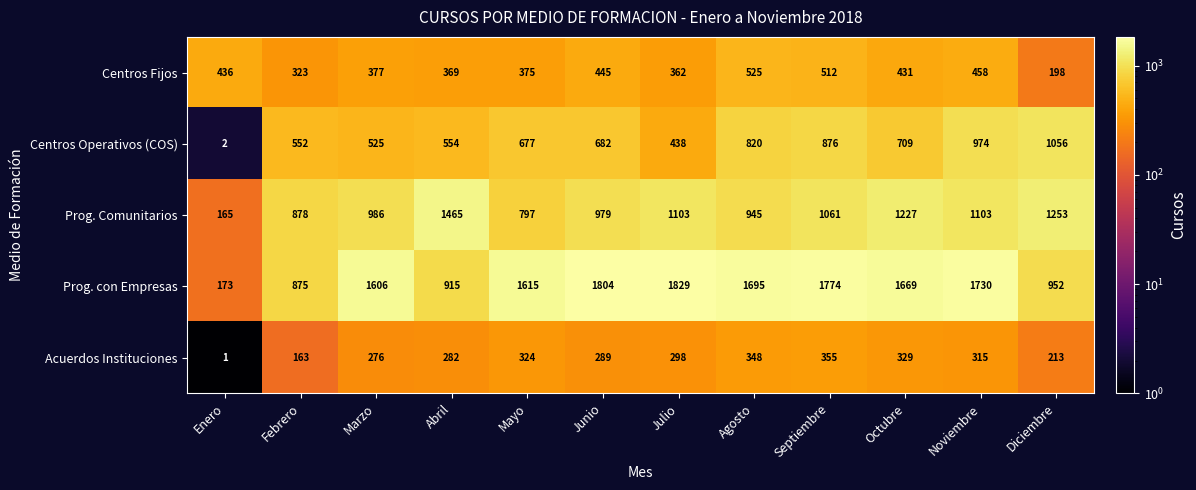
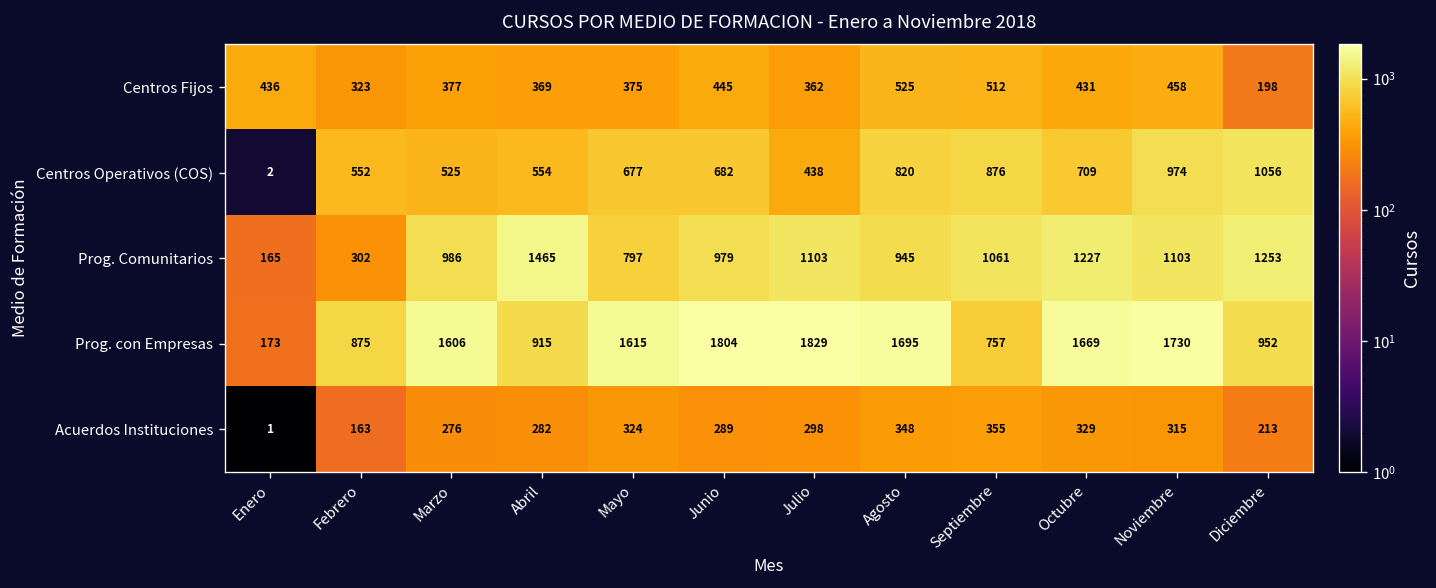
  {
    "Centros Fijos": {
      "Enero": 436,
      "Febrero": 323,
      "Marzo": 377,
      "Abril": 369,
      "Mayo": 375,
      "Junio": 445,
      "Julio": 362,
      "Agosto": 525,
      "Septiembre": 512,
      "Octubre": 431,
      "Noviembre": 458,
      "Diciembre": 198
    },
    "Centros Operativos (COS)": {
      "Enero": 2,
      "Febrero": 552,
      "Marzo": 525,
      "Abril": 554,
      "Mayo": 677,
      "Junio": 682,
      "Julio": 438,
      "Agosto": 820,
      "Septiembre": 876,
      "Octubre": 709,
      "Noviembre": 974,
      "Diciembre": 1056
    },
    "Prog. Comunitarios": {
      "Enero": 165,
-     "Febrero": 878,
+     "Febrero": 302,
      "Marzo": 986,
      "Abril": 1465,
      "Mayo": 797,
      "Junio": 979,
      "Julio": 1103,
      "Agosto": 945,
      "Septiembre": 1061,
      "Octubre": 1227,
      "Noviembre": 1103,
      "Diciembre": 1253
    },
    "Prog. con Empresas": {
      "Enero": 173,
      "Febrero": 875,
      "Marzo": 1606,
      "Abril": 915,
      "Mayo": 1615,
      "Junio": 1804,
      "Julio": 1829,
      "Agosto": 1695,
-     "Septiembre": 1774,
+     "Septiembre": 757,
      "Octubre": 1669,
      "Noviembre": 1730,
      "Diciembre": 952
    },
    "Acuerdos Instituciones": {
      "Enero": 1,
      "Febrero": 163,
      "Marzo": 276,
      "Abril": 282,
      "Mayo": 324,
      "Junio": 289,
      "Julio": 298,
      "Agosto": 348,
      "Septiembre": 355,
      "Octubre": 329,
      "Noviembre": 315,
      "Diciembre": 213
    }
  }
